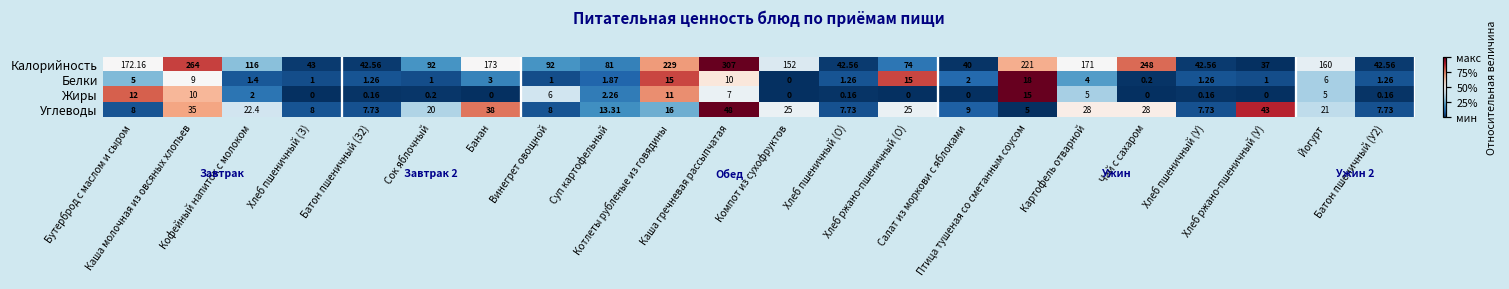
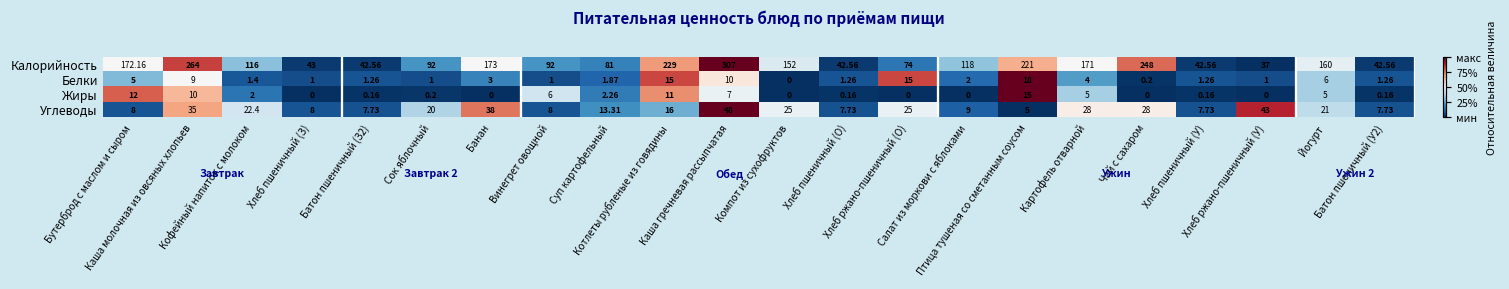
  {
    "Калорийность": {
      "Бутерброд с маслом и сыром": 172.16,
      "Каша молочная из овсяных хлопьев": 264,
      "Кофейный напиток с молоком": 116,
      "Хлеб пшеничный (З)": 43,
      "Батон пшеничный (З2)": 42.56,
      "Сок яблочный": 92,
      "Банан": 173,
      "Винегрет овощной": 92,
      "Суп картофельный": 81,
      "Котлеты рубленые из говядины": 229,
      "Каша гречневая рассыпчатая": 307,
      "Компот из сухофруктов": 152,
      "Хлеб пшеничный (О)": 42.56,
      "Хлеб ржано-пшеничный (О)": 74,
-     "Салат из моркови с яблоками": 40,
+     "Салат из моркови с яблоками": 118,
      "Птица тушеная со сметанным соусом": 221,
      "Картофель отварной": 171,
      "Чай с сахаром": 248,
      "Хлеб пшеничный (У)": 42.56,
      "Хлеб ржано-пшеничный (У)": 37,
      "Йогурт": 160,
      "Батон пшеничный (У2)": 42.56
    },
    "Белки": {
      "Бутерброд с маслом и сыром": 5,
      "Каша молочная из овсяных хлопьев": 9,
      "Кофейный напиток с молоком": 1.4,
      "Хлеб пшеничный (З)": 1,
      "Батон пшеничный (З2)": 1.26,
      "Сок яблочный": 1,
      "Банан": 3,
      "Винегрет овощной": 1,
      "Суп картофельный": 1.87,
      "Котлеты рубленые из говядины": 15,
      "Каша гречневая рассыпчатая": 10,
      "Компот из сухофруктов": 0,
      "Хлеб пшеничный (О)": 1.26,
      "Хлеб ржано-пшеничный (О)": 15,
      "Салат из моркови с яблоками": 2,
      "Птица тушеная со сметанным соусом": 18,
      "Картофель отварной": 4,
      "Чай с сахаром": 0.2,
      "Хлеб пшеничный (У)": 1.26,
      "Хлеб ржано-пшеничный (У)": 1,
      "Йогурт": 6,
      "Батон пшеничный (У2)": 1.26
    },
    "Жиры": {
      "Бутерброд с маслом и сыром": 12,
      "Каша молочная из овсяных хлопьев": 10,
      "Кофейный напиток с молоком": 2,
      "Хлеб пшеничный (З)": 0,
      "Батон пшеничный (З2)": 0.16,
      "Сок яблочный": 0.2,
      "Банан": 0,
      "Винегрет овощной": 6,
      "Суп картофельный": 2.26,
      "Котлеты рубленые из говядины": 11,
      "Каша гречневая рассыпчатая": 7,
      "Компот из сухофруктов": 0,
      "Хлеб пшеничный (О)": 0.16,
      "Хлеб ржано-пшеничный (О)": 0,
      "Салат из моркови с яблоками": 0,
      "Птица тушеная со сметанным соусом": 15,
      "Картофель отварной": 5,
      "Чай с сахаром": 0,
      "Хлеб пшеничный (У)": 0.16,
      "Хлеб ржано-пшеничный (У)": 0,
      "Йогурт": 5,
      "Батон пшеничный (У2)": 0.16
    },
    "Углеводы": {
      "Бутерброд с маслом и сыром": 8,
      "Каша молочная из овсяных хлопьев": 35,
      "Кофейный напиток с молоком": 22.4,
      "Хлеб пшеничный (З)": 8,
      "Батон пшеничный (З2)": 7.73,
      "Сок яблочный": 20,
      "Банан": 38,
      "Винегрет овощной": 8,
      "Суп картофельный": 13.31,
      "Котлеты рубленые из говядины": 16,
      "Каша гречневая рассыпчатая": 48,
      "Компот из сухофруктов": 25,
      "Хлеб пшеничный (О)": 7.73,
      "Хлеб ржано-пшеничный (О)": 25,
      "Салат из моркови с яблоками": 9,
      "Птица тушеная со сметанным соусом": 5,
      "Картофель отварной": 28,
      "Чай с сахаром": 28,
      "Хлеб пшеничный (У)": 7.73,
      "Хлеб ржано-пшеничный (У)": 43,
      "Йогурт": 21,
      "Батон пшеничный (У2)": 7.73
    }
  }
